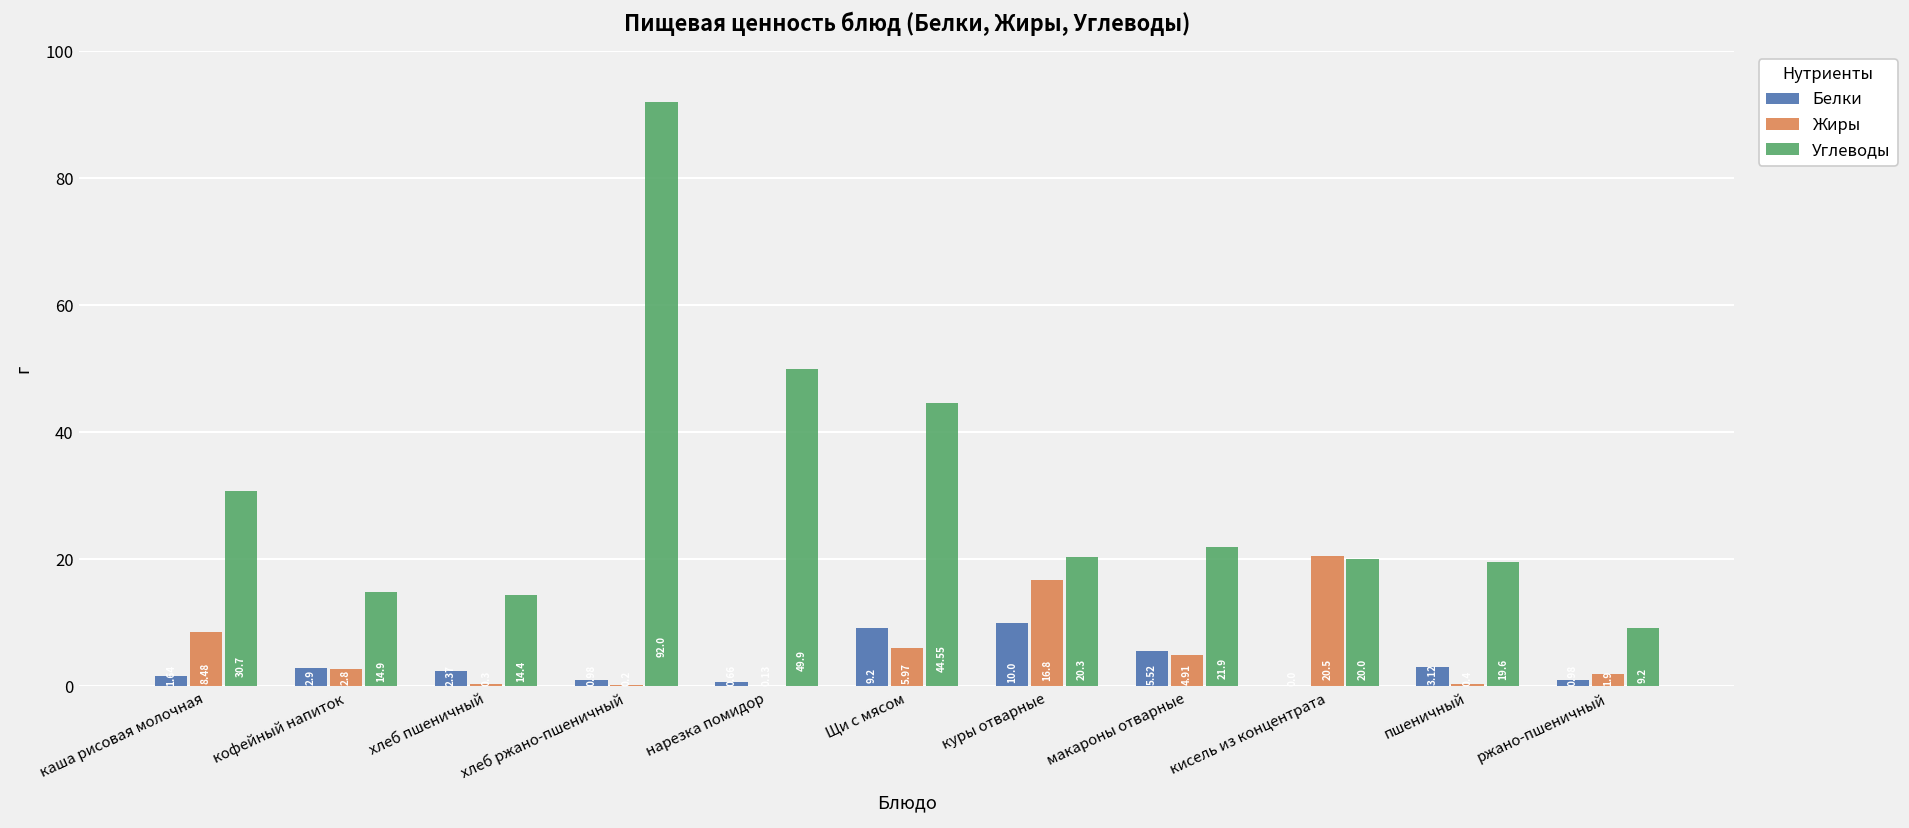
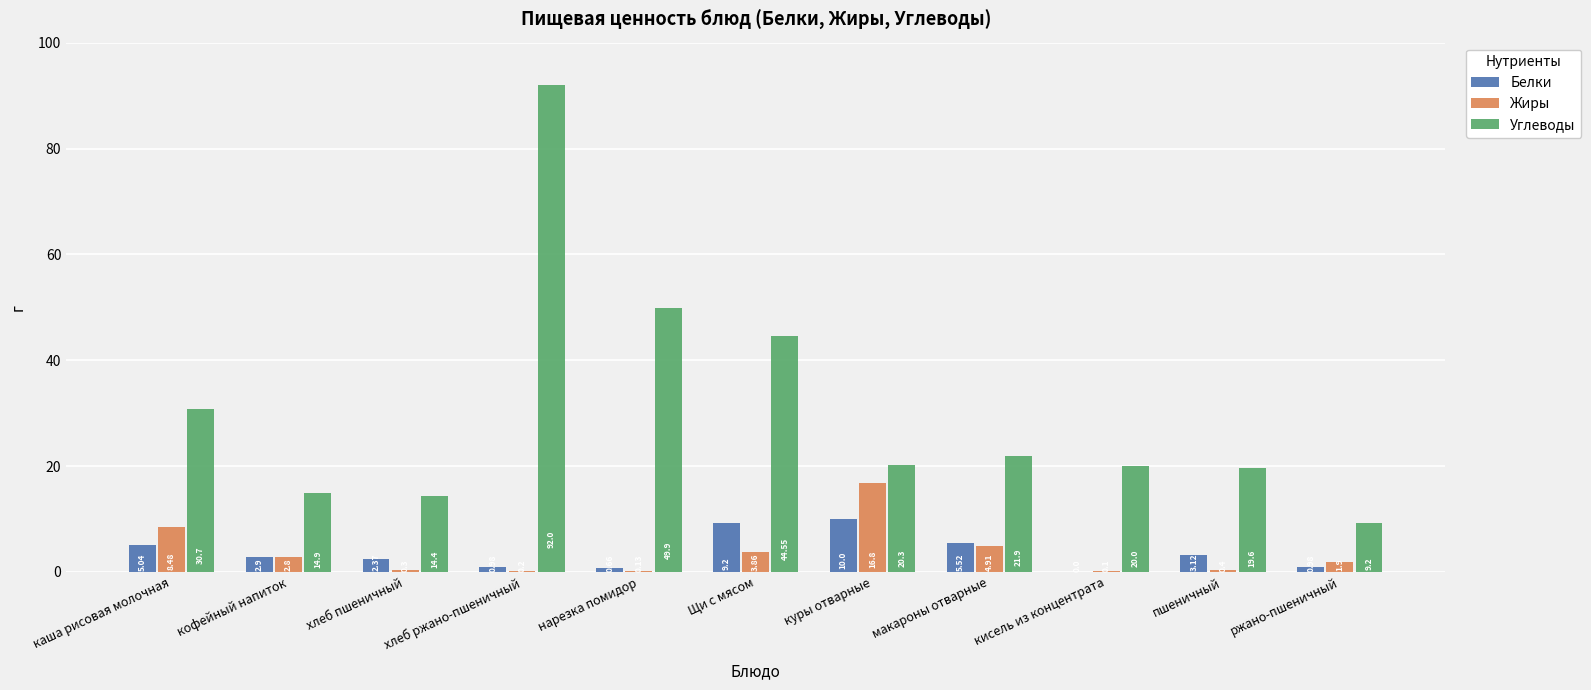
  {
    "Белки": {
-     "каша рисовая молочная": 2,
+     "каша рисовая молочная": 5,
      "хлеб ржано-пшеничный": 1,
      "нарезка помидор": 1,
      "кисель из концентрата": 0,
      "ржано-пшеничный": 1
    },
    "Жиры": {
      "каша рисовая молочная": 8.48,
      "кофейный напиток": 2.8,
-     "Щи с мясом": 5.97,
+     "Щи с мясом": 3.86,
      "куры отварные": 16.8,
      "макароны отварные": 4.91,
-     "кисель из концентрата": 21,
+     "кисель из концентрата": 0,
      "ржано-пшеничный": 1.9
    },
    "Углеводы": {
      "каша рисовая молочная": 30.7,
      "кофейный напиток": 14.9,
      "хлеб пшеничный": 14.4,
      "хлеб ржано-пшеничный": 92.0,
      "нарезка помидор": 49.9,
      "Щи с мясом": 44.55,
      "куры отварные": 20.3,
      "макароны отварные": 21.9,
      "кисель из концентрата": 20.0,
      "пшеничный": 19.6,
      "ржано-пшеничный": 9.2
    }
  }
